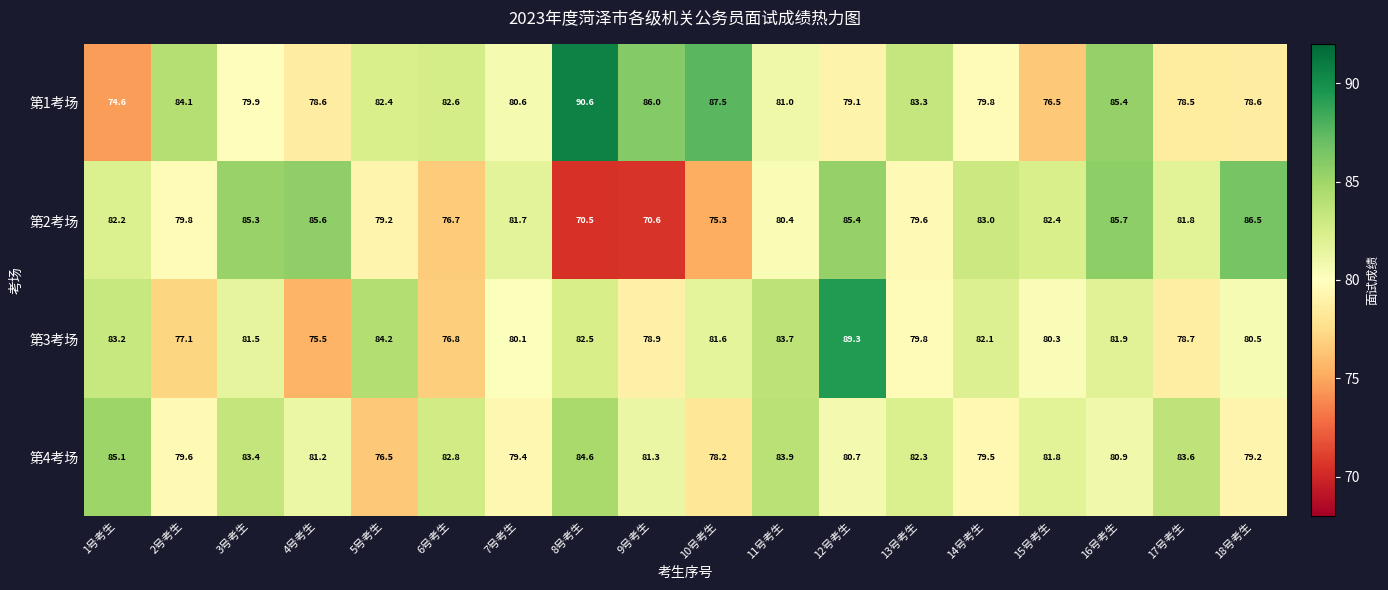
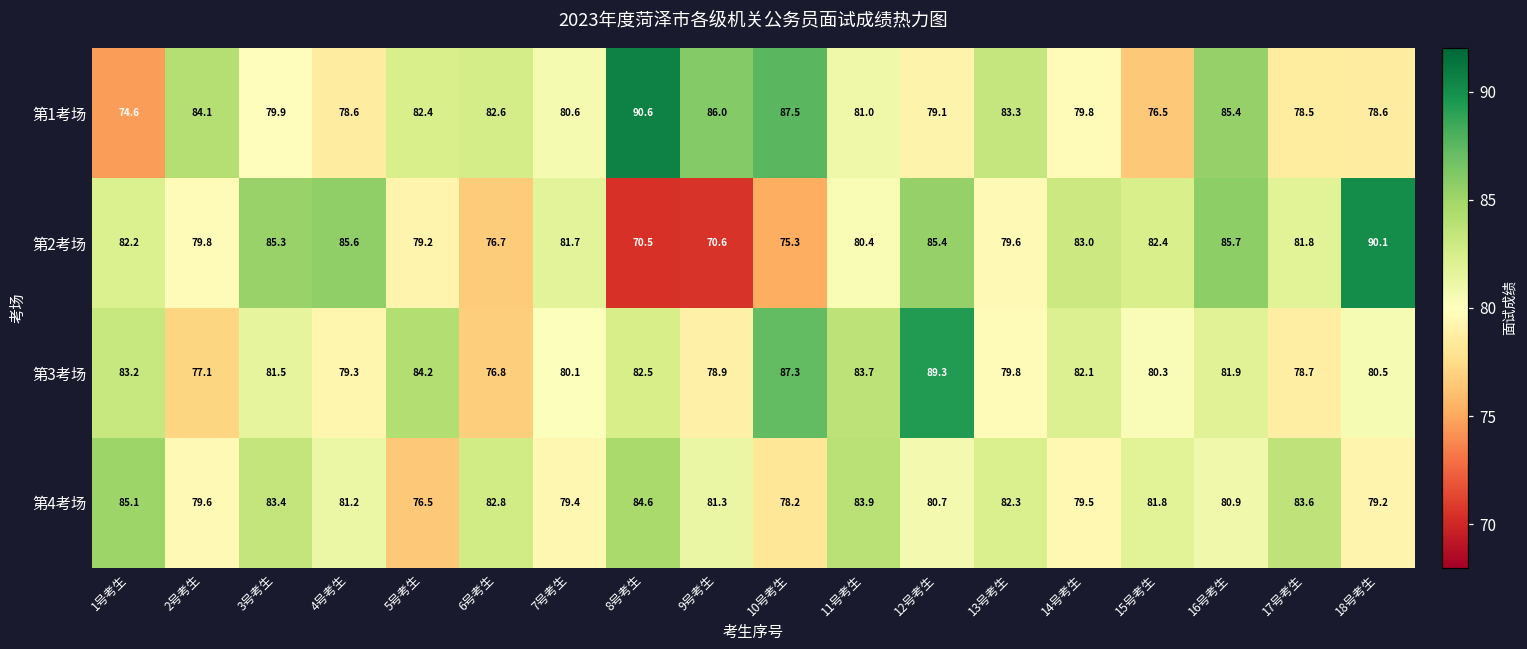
  {
    "第1考场": {
      "1号考生": 74.6,
      "2号考生": 84.1,
      "3号考生": 79.9,
      "4号考生": 78.6,
      "5号考生": 82.4,
      "6号考生": 82.6,
      "7号考生": 80.6,
      "8号考生": 90.6,
      "9号考生": 86.0,
      "10号考生": 87.5,
      "11号考生": 81.0,
      "12号考生": 79.1,
      "13号考生": 83.3,
      "14号考生": 79.8,
      "15号考生": 76.5,
      "16号考生": 85.4,
      "17号考生": 78.5,
      "18号考生": 78.6
    },
    "第2考场": {
      "1号考生": 82.2,
      "2号考生": 79.8,
      "3号考生": 85.3,
      "4号考生": 85.6,
      "5号考生": 79.2,
      "6号考生": 76.7,
      "7号考生": 81.7,
      "8号考生": 70.5,
      "9号考生": 70.6,
      "10号考生": 75.3,
      "11号考生": 80.4,
      "12号考生": 85.4,
      "13号考生": 79.6,
      "14号考生": 83.0,
      "15号考生": 82.4,
      "16号考生": 85.7,
      "17号考生": 81.8,
-     "18号考生": 86.5
+     "18号考生": 90.1
    },
    "第3考场": {
      "1号考生": 83.2,
      "2号考生": 77.1,
      "3号考生": 81.5,
-     "4号考生": 75.5,
+     "4号考生": 79.3,
      "5号考生": 84.2,
      "6号考生": 76.8,
      "7号考生": 80.1,
      "8号考生": 82.5,
      "9号考生": 78.9,
-     "10号考生": 81.6,
+     "10号考生": 87.3,
      "11号考生": 83.7,
      "12号考生": 89.3,
      "13号考生": 79.8,
      "14号考生": 82.1,
      "15号考生": 80.3,
      "16号考生": 81.9,
      "17号考生": 78.7,
      "18号考生": 80.5
    },
    "第4考场": {
      "1号考生": 85.1,
      "2号考生": 79.6,
      "3号考生": 83.4,
      "4号考生": 81.2,
      "5号考生": 76.5,
      "6号考生": 82.8,
      "7号考生": 79.4,
      "8号考生": 84.6,
      "9号考生": 81.3,
      "10号考生": 78.2,
      "11号考生": 83.9,
      "12号考生": 80.7,
      "13号考生": 82.3,
      "14号考生": 79.5,
      "15号考生": 81.8,
      "16号考生": 80.9,
      "17号考生": 83.6,
      "18号考生": 79.2
    }
  }
